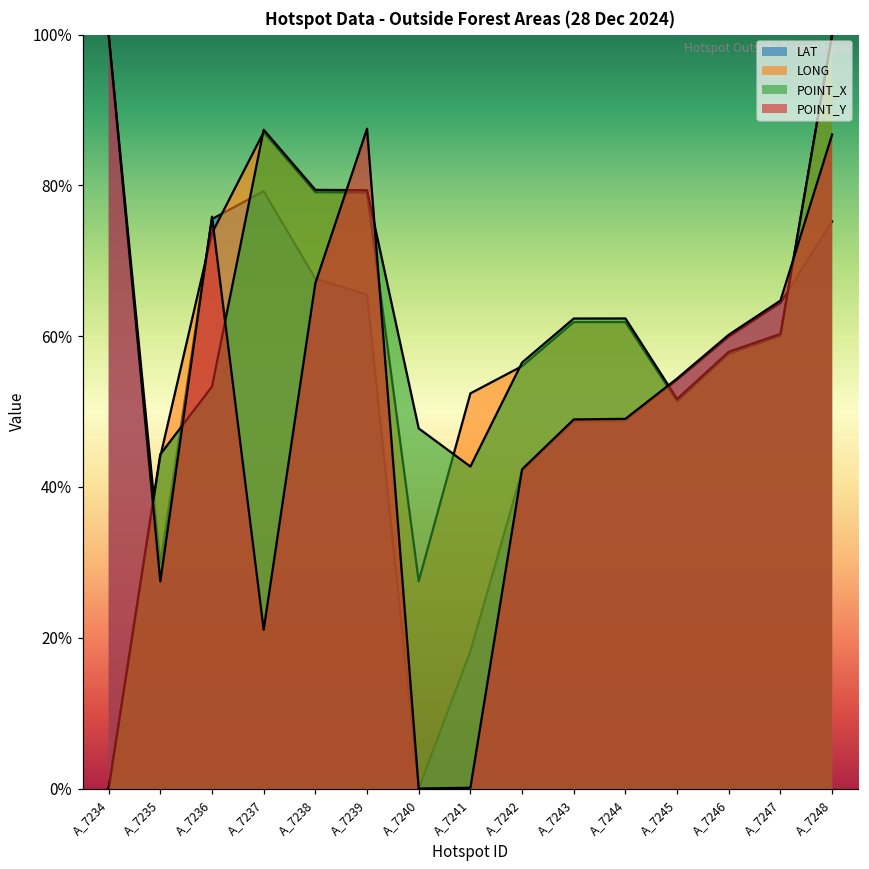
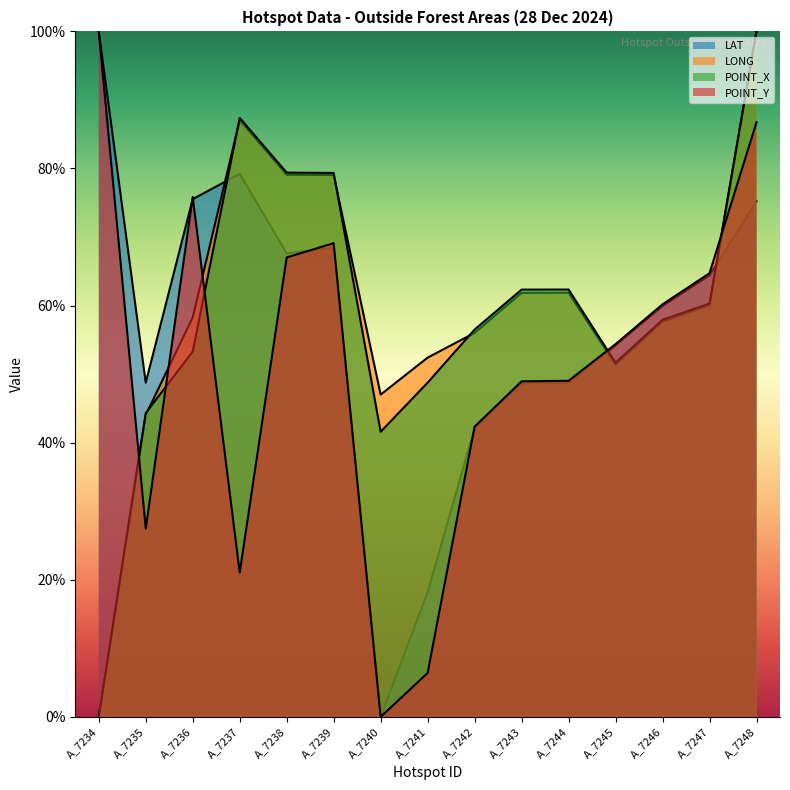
  {
    "LAT": {
-     "A_7235": "30%",
+     "A_7235": "49%",
      "A_7237": "79%",
      "A_7238": "68%",
-     "A_7239": "66%",
+     "A_7239": "68%",
      "A_7241": "18%",
      "A_7248": "75%"
    },
    "LONG": {
-     "A_7236": "74%",
-     "A_7240": "28%",
+     "A_7236": "58%",
+     "A_7240": "47%",
      "A_7241": "52%",
      "A_7242": "56%",
      "A_7243": "62%",
      "A_7244": "62%"
    },
    "POINT_X": {
      "A_7236": "53%",
-     "A_7240": "48%",
-     "A_7241": "43%",
+     "A_7240": "42%",
+     "A_7241": "49%",
      "A_7242": "57%",
      "A_7243": "62%",
      "A_7244": "62%"
    },
    "POINT_Y": {
      "A_7235": "27%",
      "A_7237": "21%",
      "A_7238": "67%",
-     "A_7239": "88%",
-     "A_7241": "0%",
+     "A_7239": "69%",
+     "A_7241": "6%",
      "A_7248": "87%"
    }
  }
